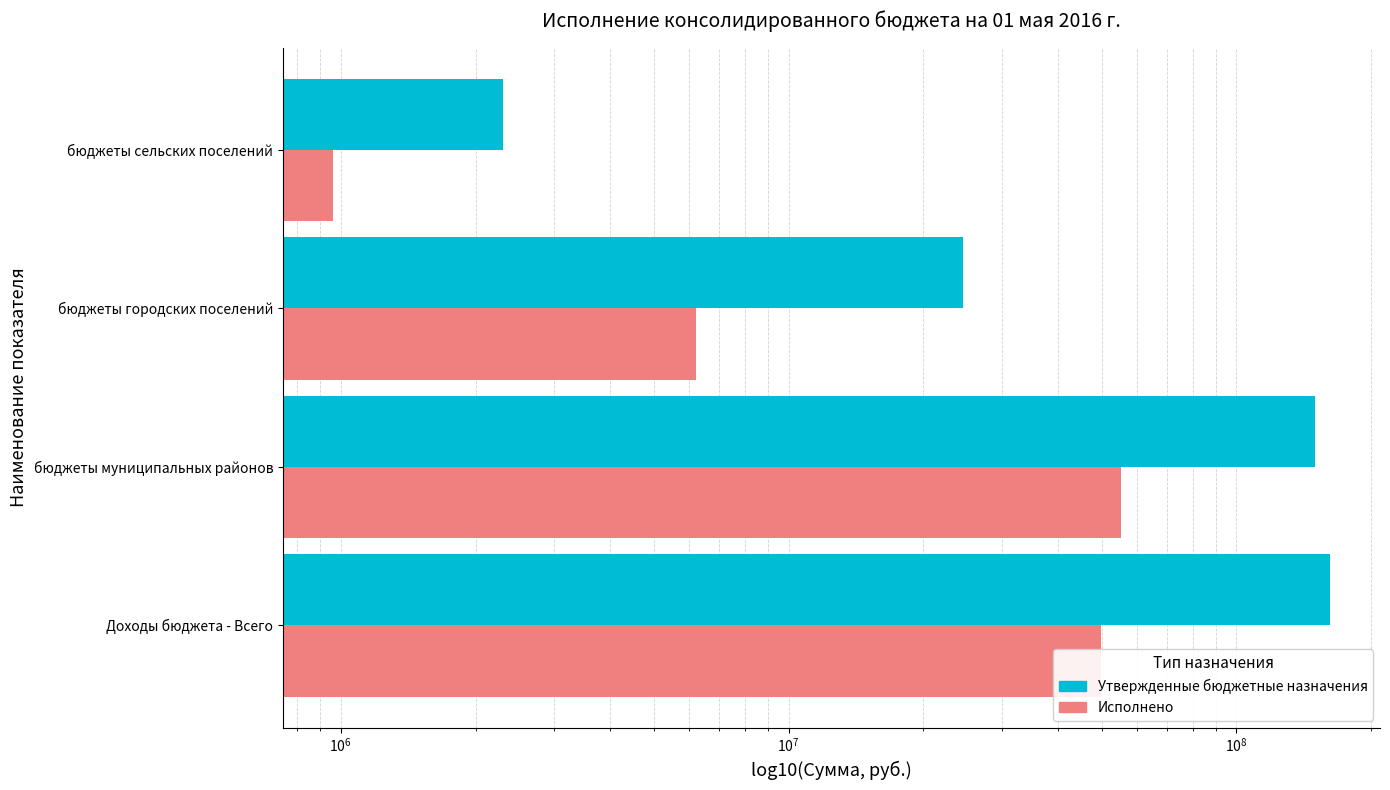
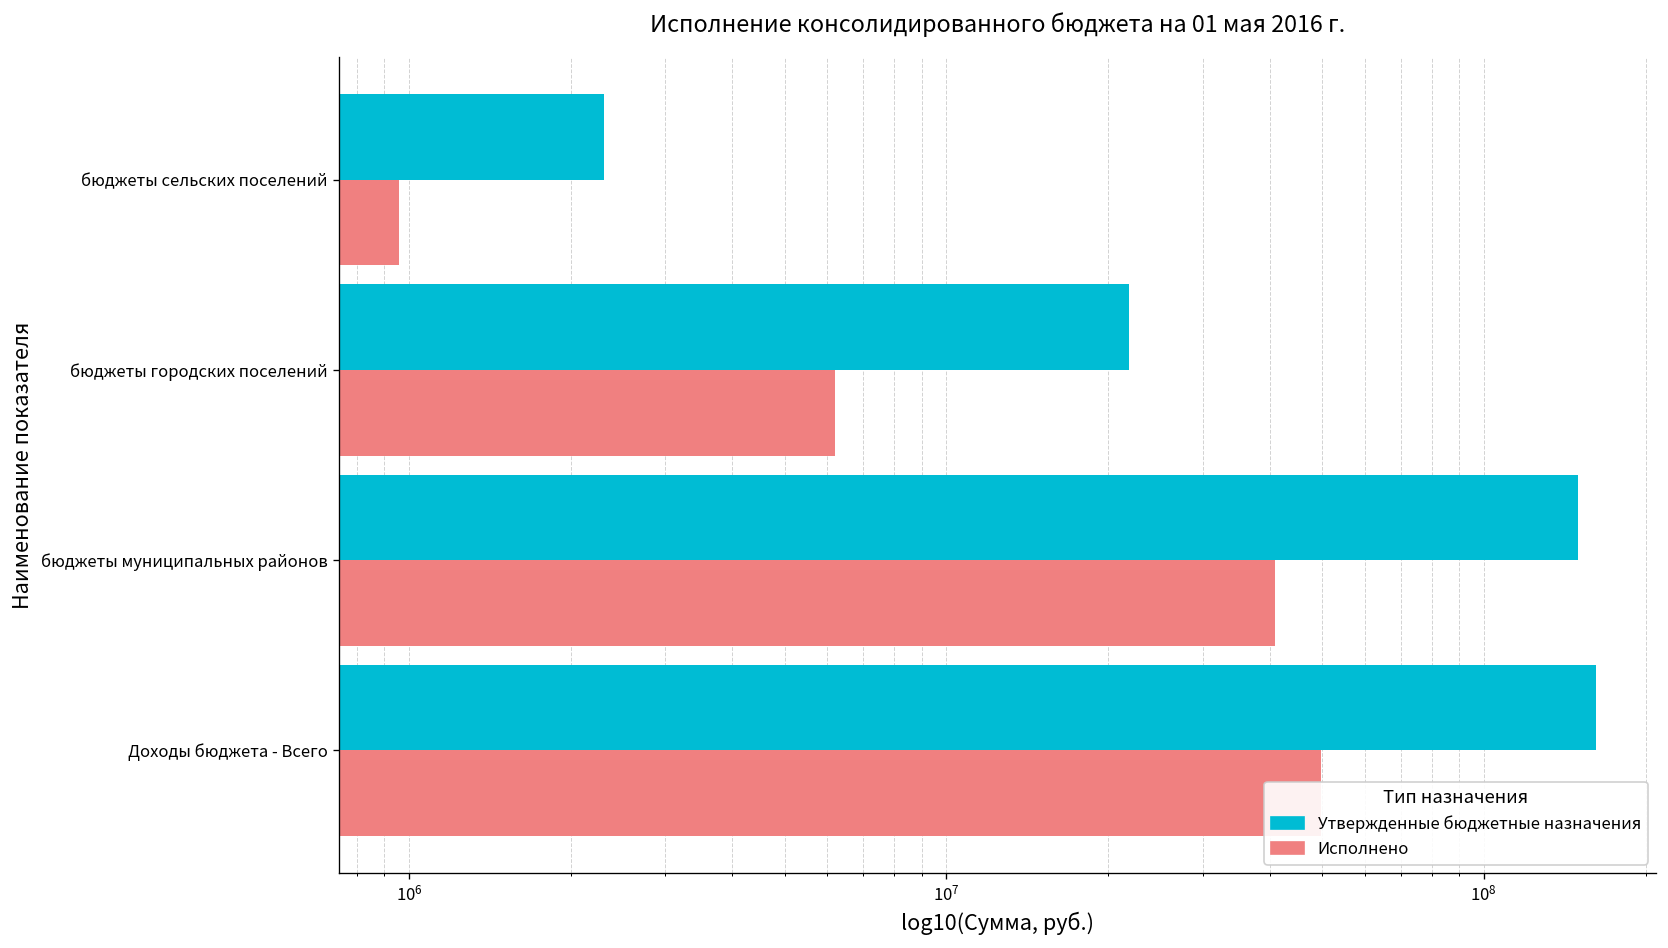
  {
    "Утвержденные бюджетные назначения": {
      "бюджеты сельских поселений": 2300000,
-     "бюджеты городских поселений": 25000000,
+     "бюджеты городских поселений": 22000000,
      "бюджеты муниципальных районов": 150000000,
      "Доходы бюджета - Всего": 162000000
    },
    "Исполнено": {
      "бюджеты сельских поселений": 960000,
      "бюджеты городских поселений": 6200000,
-     "бюджеты муниципальных районов": 55000000
+     "бюджеты муниципальных районов": 41000000
    }
  }
